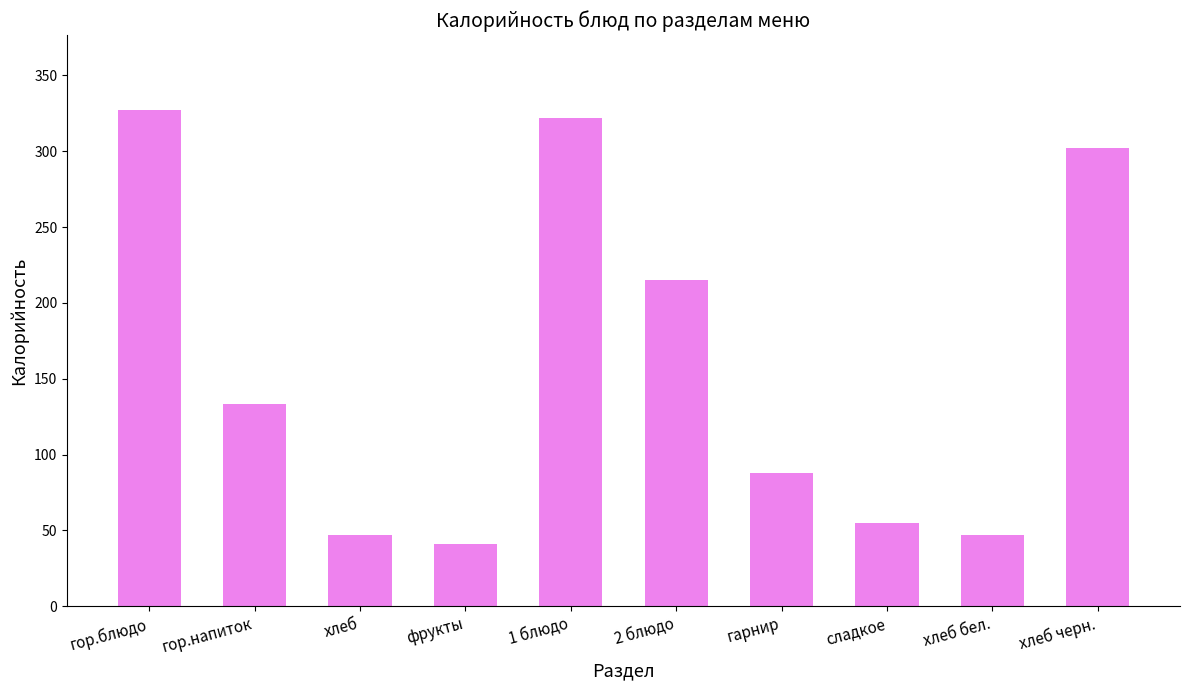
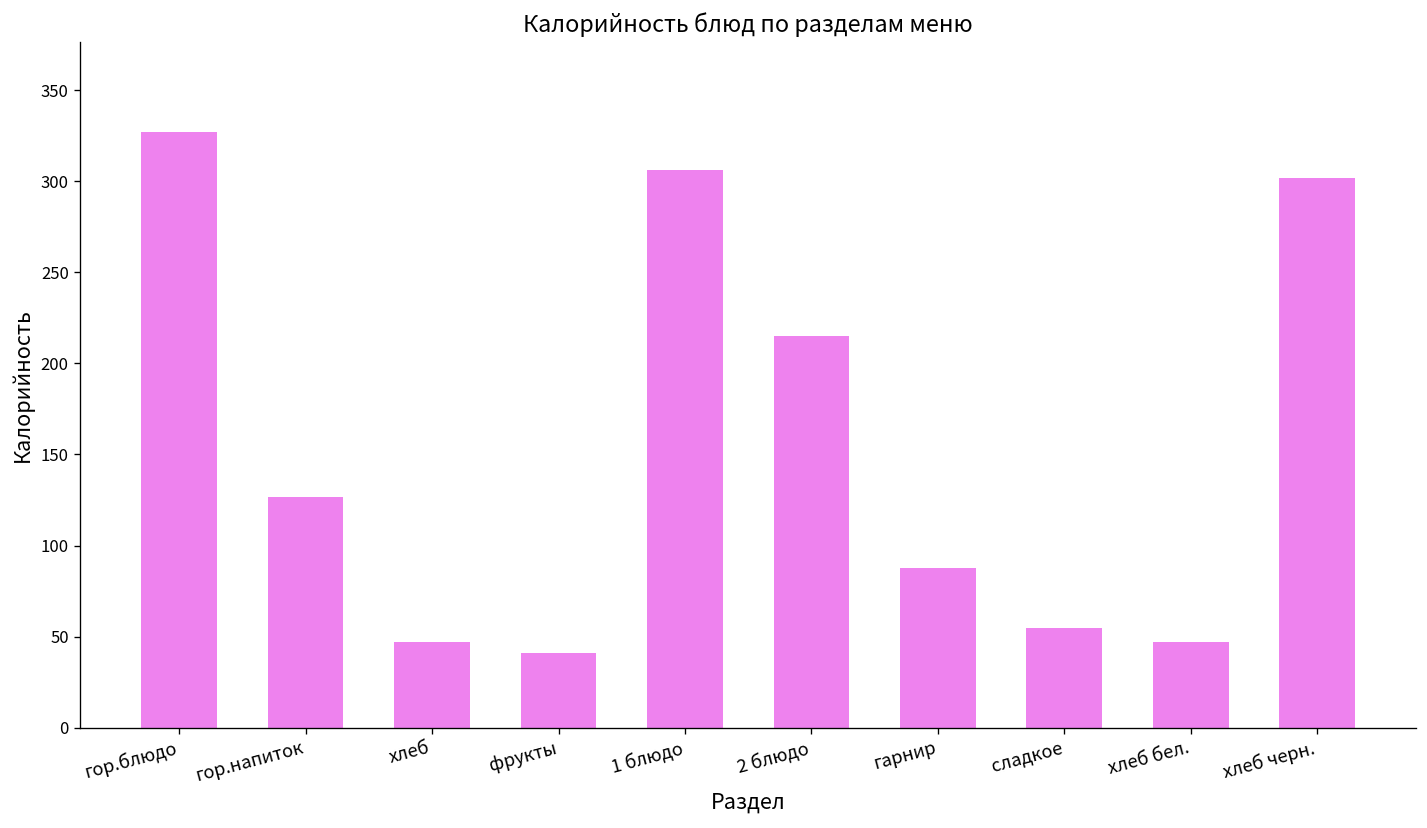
  {
    "гор.блюдо": 327,
-   "гор.напиток": 134,
+   "гор.напиток": 127,
    "хлеб": 47,
    "фрукты": 41,
-   "1 блюдо": 322,
+   "1 блюдо": 306,
    "2 блюдо": 215,
    "гарнир": 88,
    "сладкое": 55,
    "хлеб бел.": 47,
    "хлеб черн.": 302
  }
